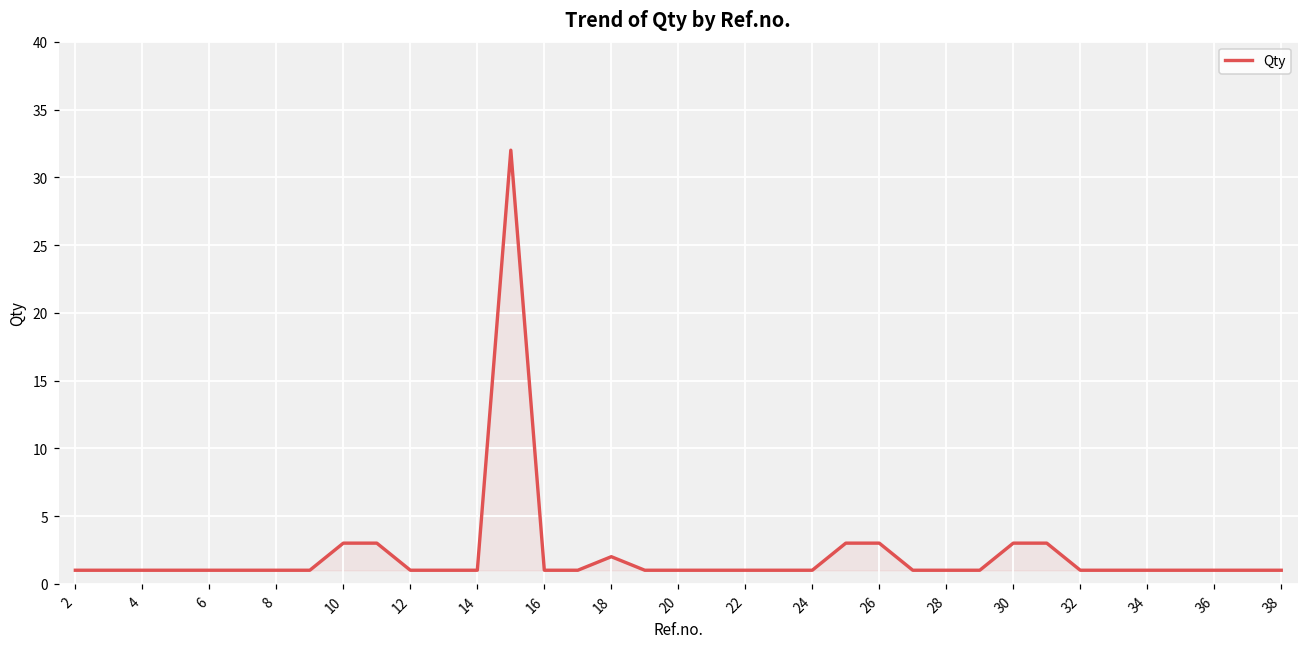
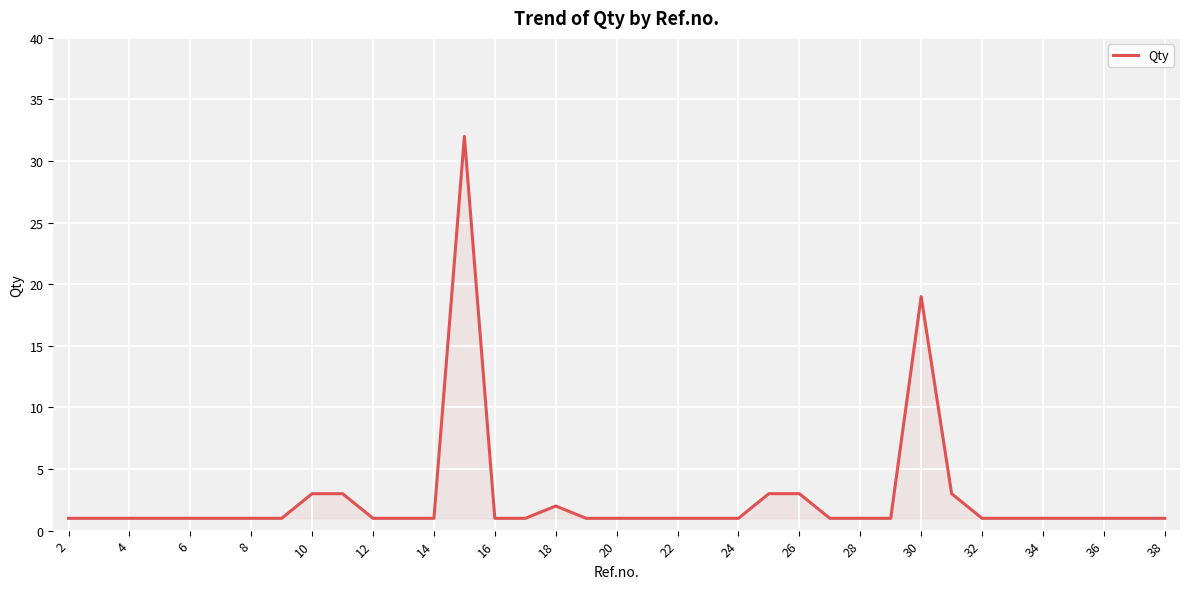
  {
    "2": 1,
    "4": 1,
    "6": 1,
    "8": 1,
    "10": 3,
    "12": 1,
    "14": 1,
    "16": 1,
    "18": 2,
    "20": 1,
    "22": 1,
    "24": 1,
    "26": 3,
    "28": 1,
-   "30": 3,
+   "30": 19,
    "32": 1,
    "34": 1,
    "36": 1,
    "38": 1
  }
